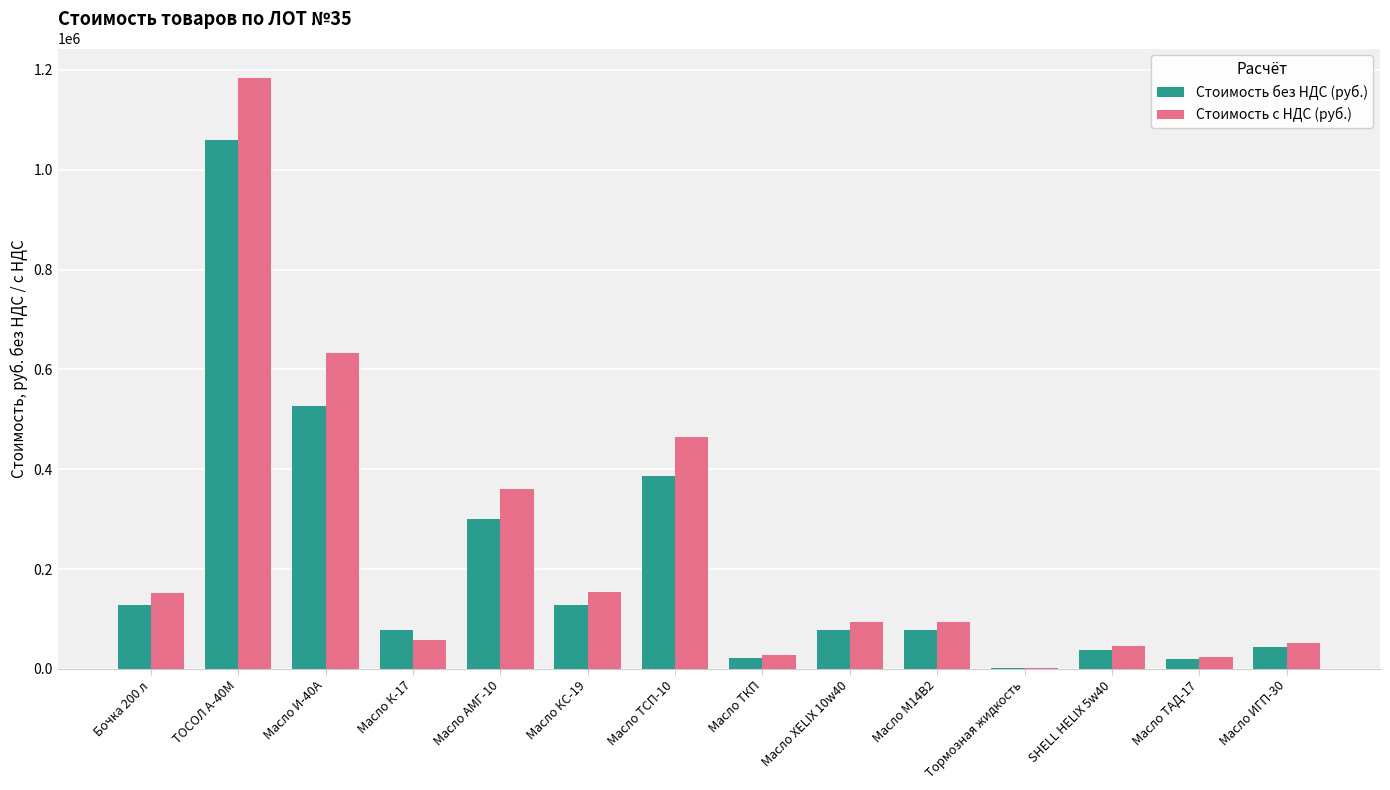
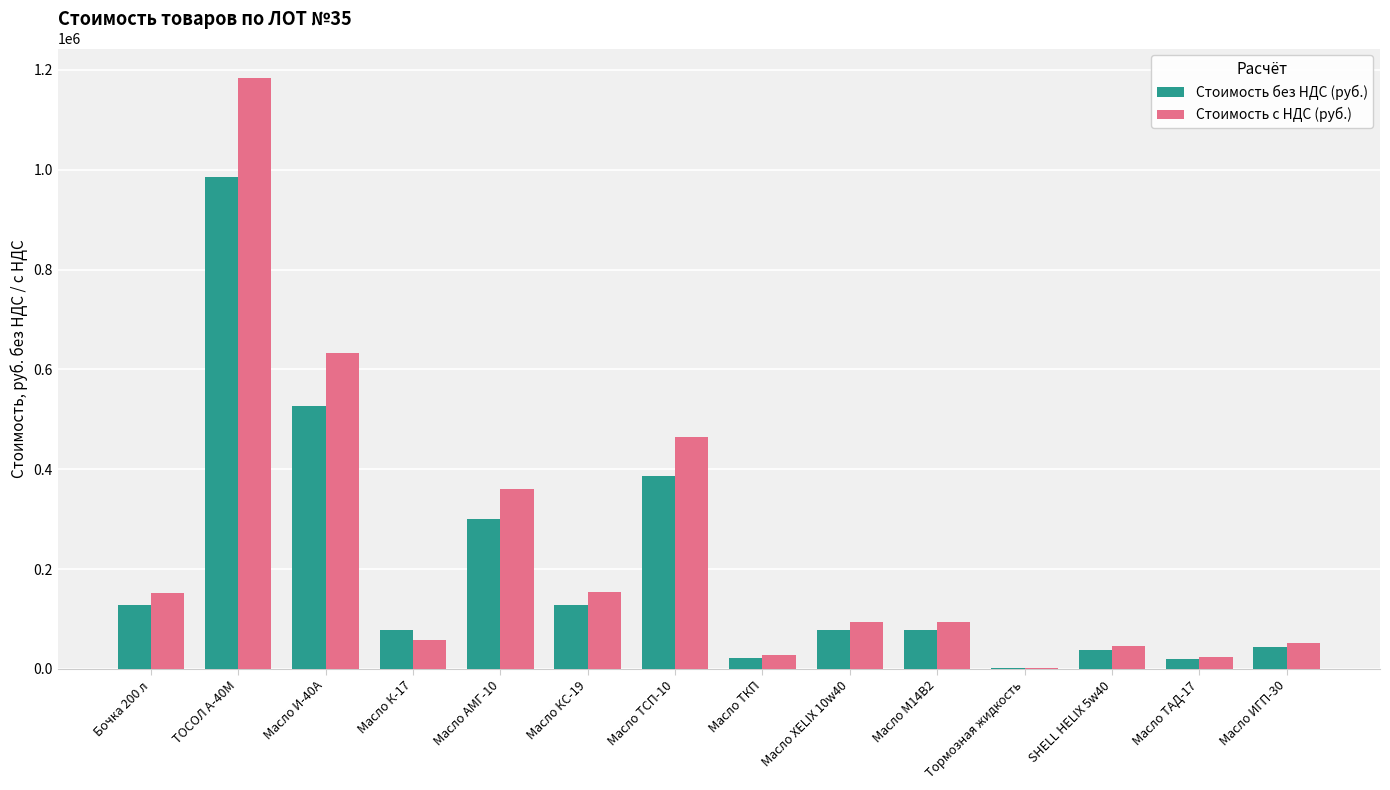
  {
    "Стоимость без НДС (руб.)": {
      "Бочка 200 л": 130000,
-     "ТОСОЛ А-40М": 1060000,
+     "ТОСОЛ А-40М": 990000,
      "Масло И-40А": 530000,
      "Масло К-17": 80000,
      "Масло АМГ-10": 300000,
      "Масло КС-19": 130000,
      "Масло ТСП-10": 390000,
      "Масло ТКП": 20000,
      "Масло XELIX 10w40": 80000,
      "Масло М14В2": 80000,
      "SHELL HELIX 5w40": 40000,
      "Масло ТАД-17": 20000,
      "Масло ИГП-30": 40000
    },
    "Стоимость с НДС (руб.)": {
      "Бочка 200 л": 150000,
      "ТОСОЛ А-40М": 1180000,
      "Масло И-40А": 630000,
      "Масло К-17": 60000,
      "Масло АМГ-10": 360000,
      "Масло КС-19": 150000,
      "Масло ТСП-10": 460000,
      "Масло ТКП": 30000,
      "Масло XELIX 10w40": 90000,
      "Масло М14В2": 90000,
      "SHELL HELIX 5w40": 50000,
      "Масло ТАД-17": 20000,
      "Масло ИГП-30": 50000
    }
  }
